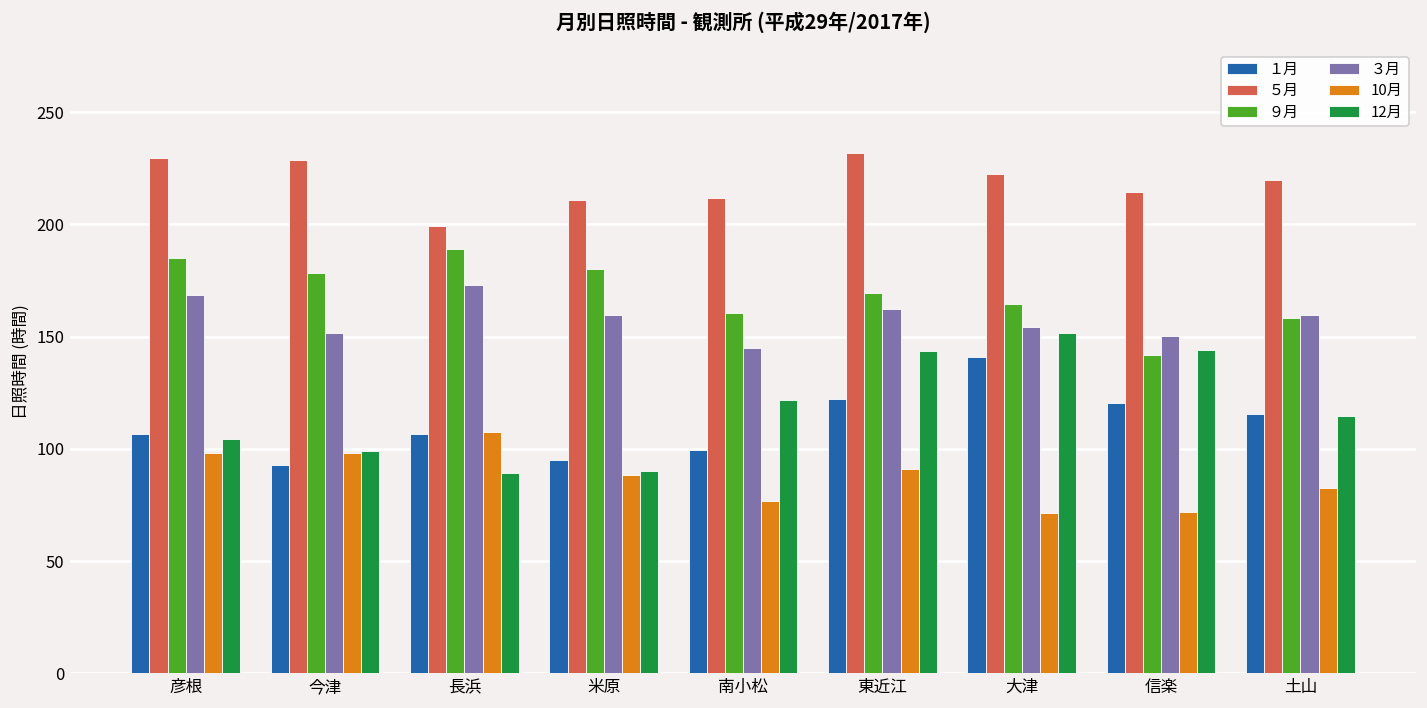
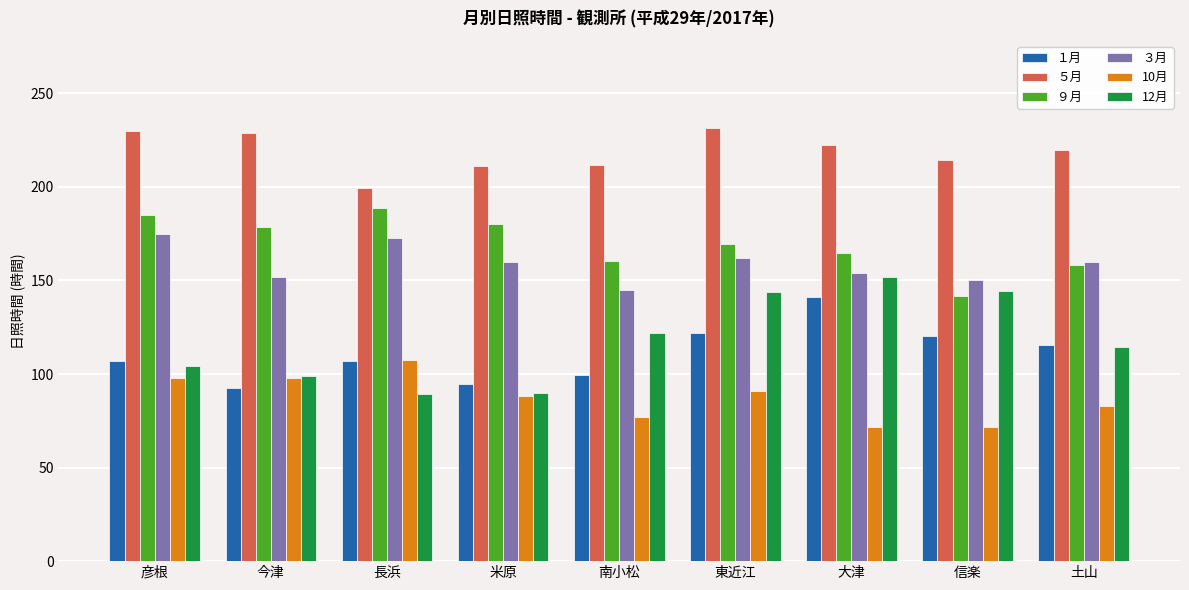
  {
    "１月": {
      "彦根": 107,
      "今津": 93,
      "長浜": 107,
      "米原": 95,
      "南小松": 100,
      "東近江": 122,
      "大津": 141,
      "信楽": 120,
      "土山": 116
    },
    "５月": {
      "彦根": 230,
      "今津": 229,
      "長浜": 199,
      "米原": 211,
      "南小松": 212,
      "東近江": 232,
      "大津": 222,
      "信楽": 214,
      "土山": 220
    },
    "９月": {
      "彦根": 185,
      "今津": 178,
      "長浜": 189,
      "米原": 180,
      "南小松": 161,
      "東近江": 170,
      "大津": 165,
      "信楽": 142,
      "土山": 158
    },
    "３月": {
-     "彦根": 168,
+     "彦根": 175,
      "今津": 152,
      "長浜": 173,
      "米原": 160,
      "南小松": 145,
      "東近江": 162,
      "大津": 154,
      "信楽": 150,
      "土山": 160
    },
    "10月": {
      "彦根": 98,
      "今津": 98,
      "長浜": 108,
      "米原": 89,
      "南小松": 77,
      "東近江": 91,
      "大津": 72,
      "信楽": 72,
      "土山": 83
    },
    "12月": {
      "彦根": 104,
      "今津": 99,
      "長浜": 89,
      "米原": 90,
      "南小松": 122,
      "東近江": 144,
      "大津": 152,
      "信楽": 144,
      "土山": 114
    }
  }
